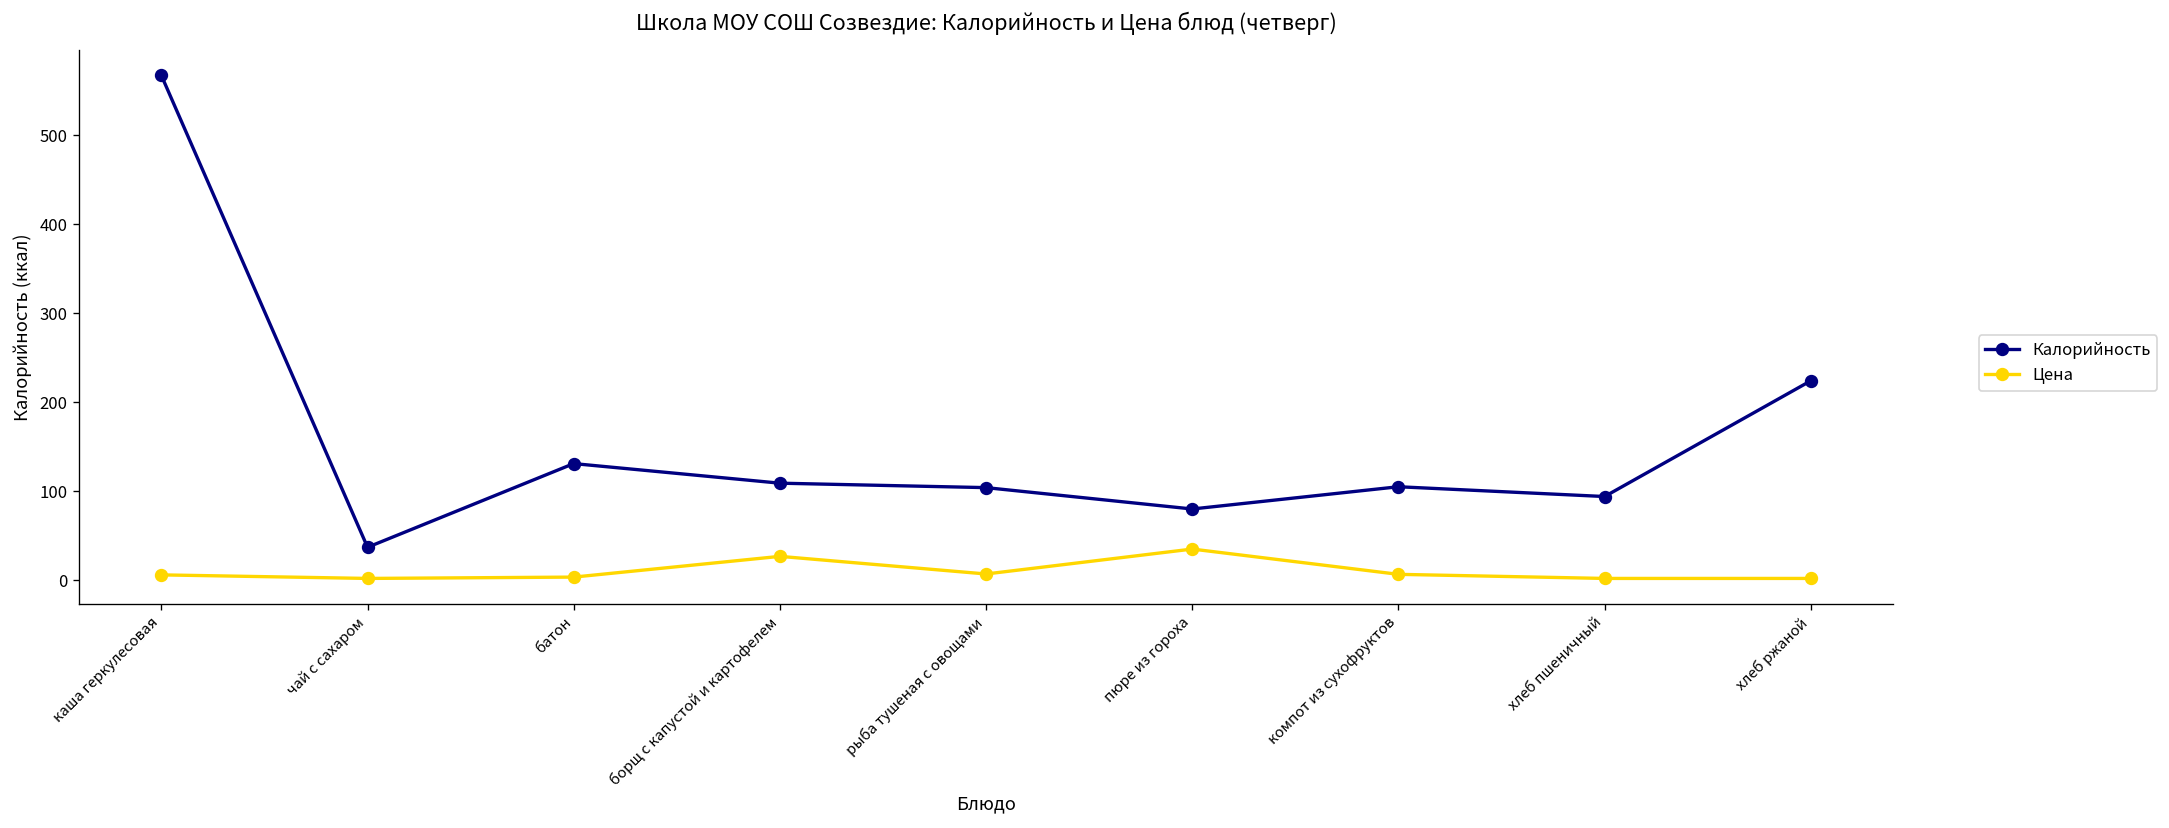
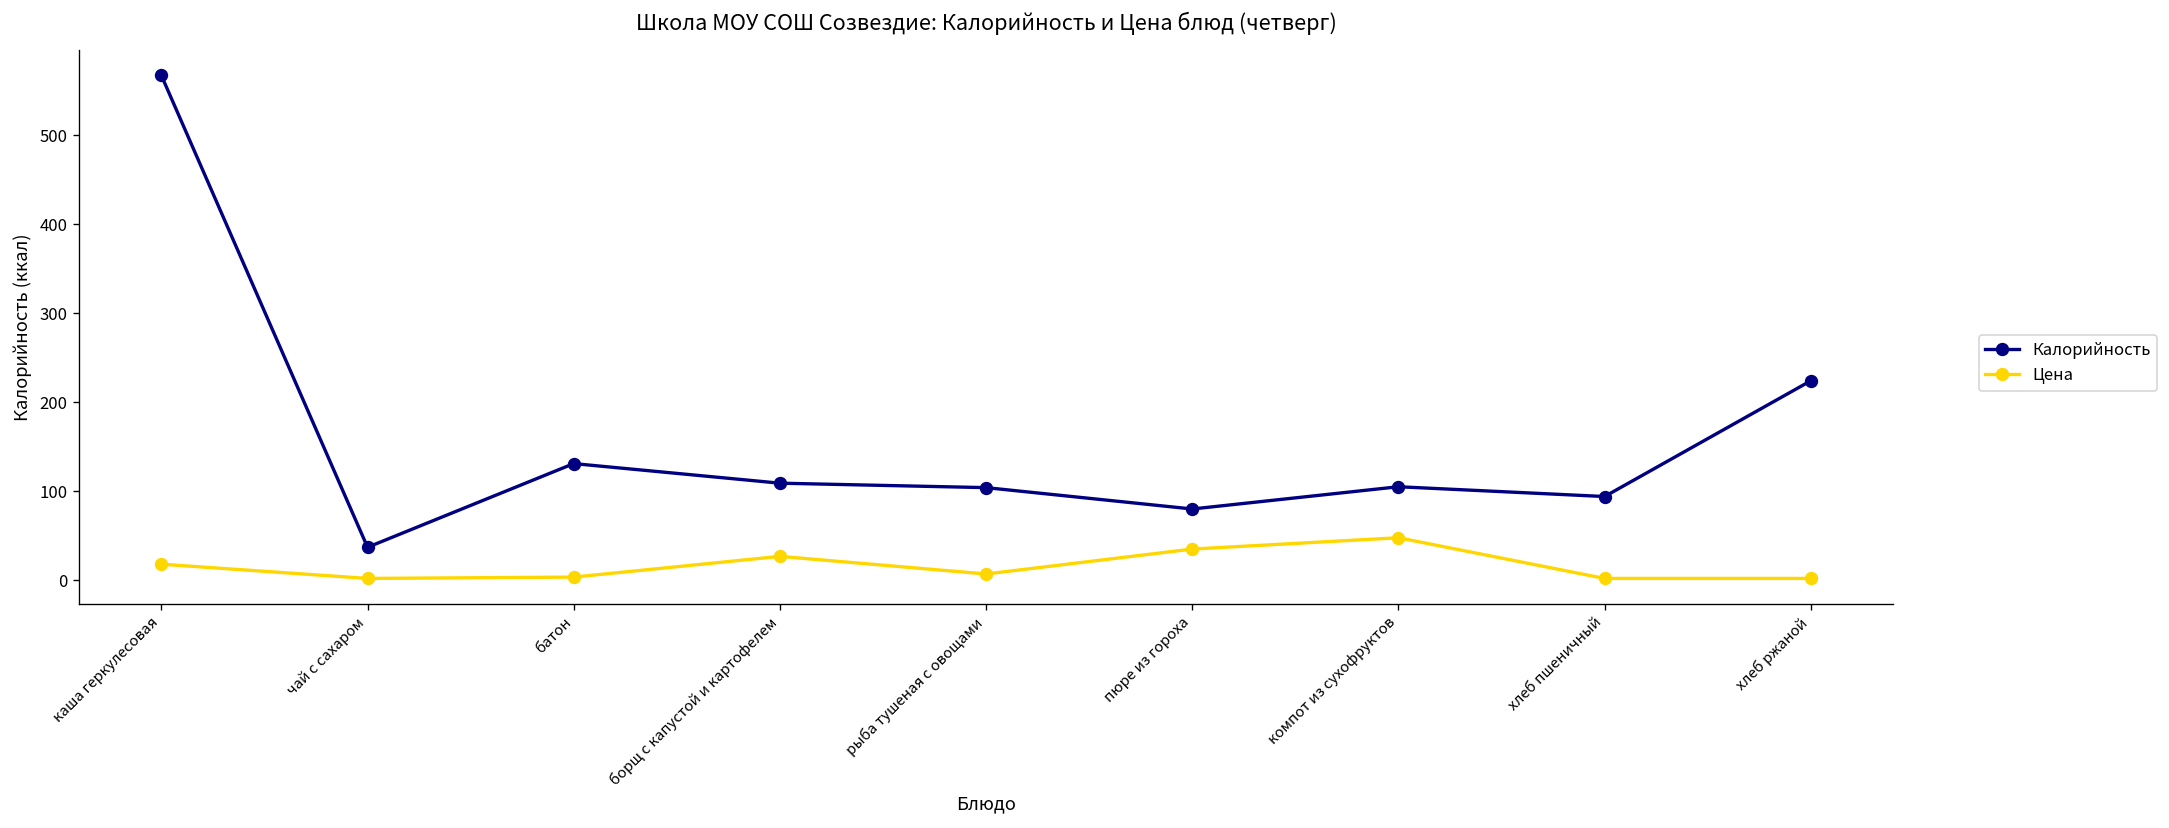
  {
    "Калорийность": {
      "каша геркулесовая": 570,
      "чай с сахаром": 40,
      "батон": 130,
      "борщ с капустой и картофелем": 110,
      "рыба тушеная с овощами": 100,
      "пюре из гороха": 80,
      "компот из сухофруктов": 110,
      "хлеб пшеничный": 90,
      "хлеб ржаной": 220
    },
    "Цена": {
-     "каша геркулесовая": 10,
+     "каша геркулесовая": 20,
      "чай с сахаром": 0,
      "батон": 0,
      "борщ с капустой и картофелем": 30,
      "рыба тушеная с овощами": 10,
      "пюре из гороха": 40,
-     "компот из сухофруктов": 10,
+     "компот из сухофруктов": 50,
      "хлеб пшеничный": 0,
      "хлеб ржаной": 0
    }
  }
